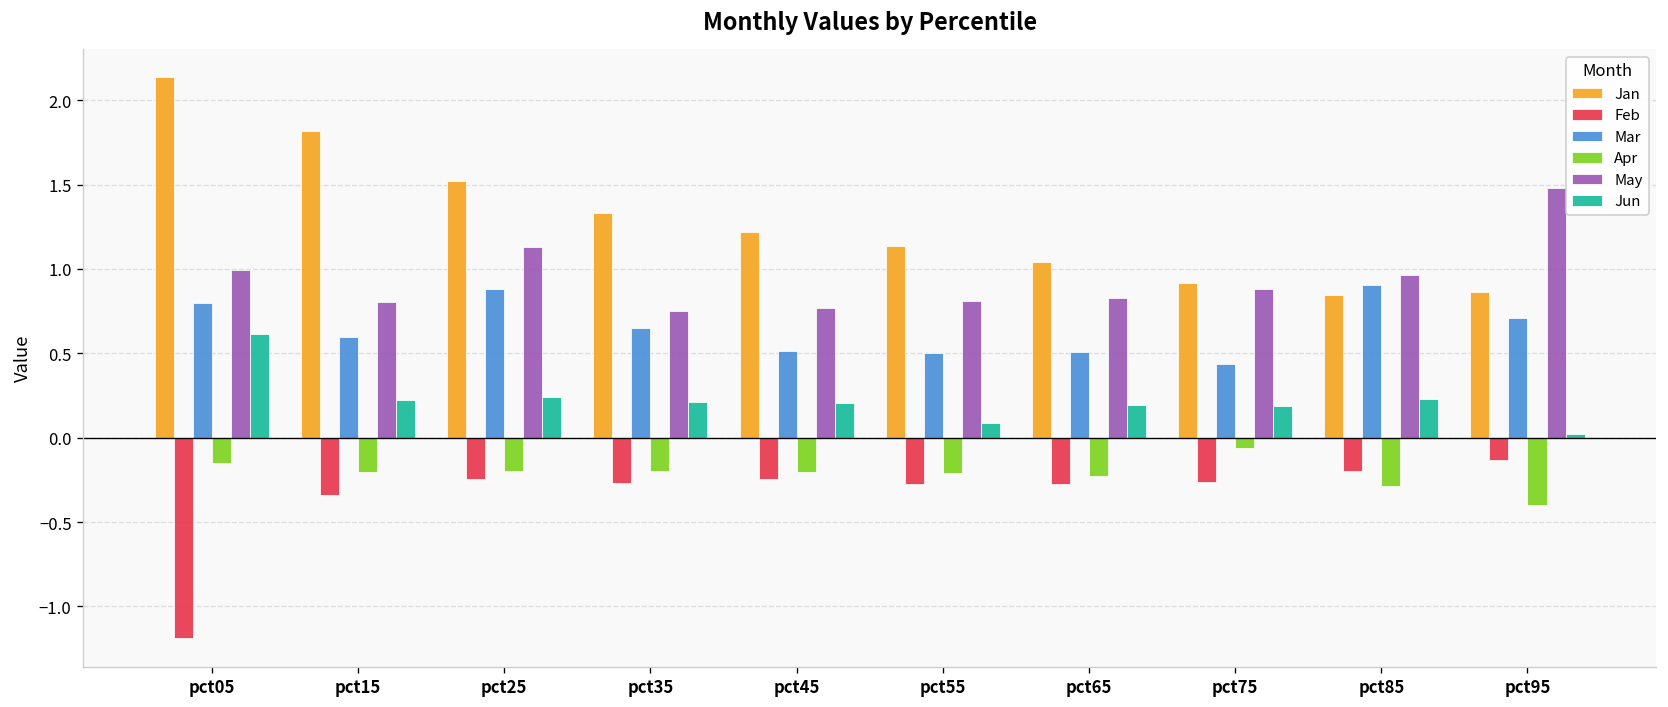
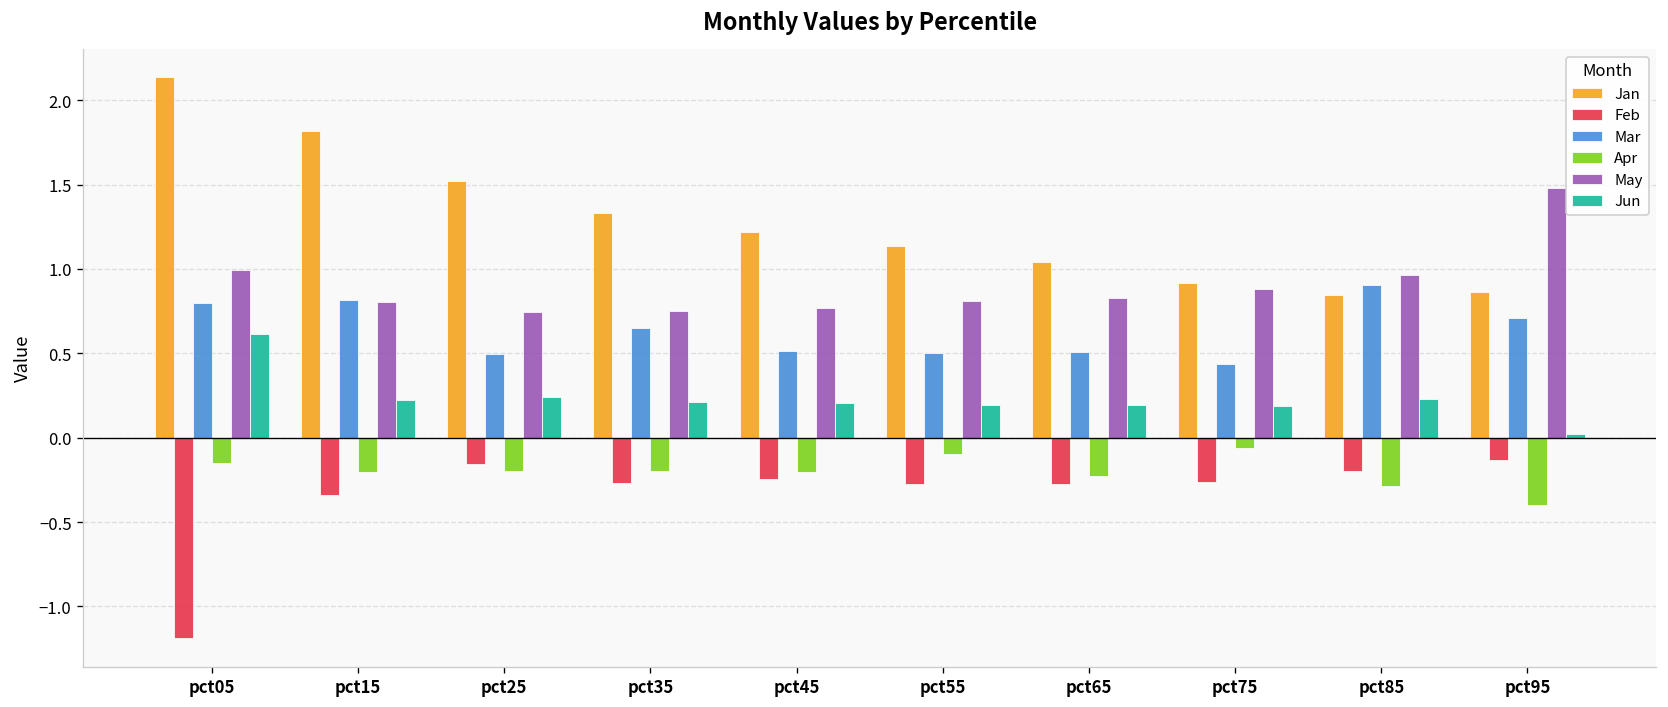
  {
    "Jan": {
      "pct05": 2.14,
      "pct15": 1.82,
      "pct25": 1.52,
      "pct35": 1.33,
      "pct45": 1.22,
      "pct55": 1.14,
      "pct65": 1.04,
      "pct75": 0.91,
      "pct85": 0.85,
      "pct95": 0.87
    },
    "Feb": {
      "pct05": -1.19,
      "pct15": -0.34,
-     "pct25": -0.25,
+     "pct25": -0.16,
      "pct35": -0.27,
      "pct45": -0.25,
      "pct55": -0.27,
      "pct65": -0.28,
      "pct75": -0.26,
      "pct85": -0.20,
      "pct95": -0.13
    },
    "Mar": {
      "pct05": 0.80,
-     "pct15": 0.59,
-     "pct25": 0.88,
+     "pct15": 0.81,
+     "pct25": 0.49,
      "pct35": 0.65,
      "pct45": 0.52,
      "pct55": 0.50,
      "pct65": 0.51,
      "pct75": 0.44,
      "pct85": 0.90,
      "pct95": 0.71
    },
    "Apr": {
      "pct05": -0.15,
      "pct15": -0.20,
      "pct25": -0.20,
      "pct35": -0.20,
      "pct45": -0.20,
-     "pct55": -0.21,
+     "pct55": -0.10,
      "pct65": -0.23,
      "pct75": -0.06,
      "pct85": -0.28,
      "pct95": -0.40
    },
    "May": {
      "pct05": 1.00,
      "pct15": 0.80,
-     "pct25": 1.13,
+     "pct25": 0.74,
      "pct35": 0.75,
      "pct45": 0.77,
      "pct55": 0.81,
      "pct65": 0.83,
      "pct75": 0.88,
      "pct85": 0.96,
      "pct95": 1.48
    },
    "Jun": {
      "pct05": 0.62,
      "pct15": 0.22,
      "pct25": 0.24,
      "pct35": 0.21,
      "pct45": 0.21,
-     "pct55": 0.08,
+     "pct55": 0.19,
      "pct65": 0.19,
      "pct75": 0.19,
      "pct85": 0.23,
      "pct95": 0.02
    }
  }
